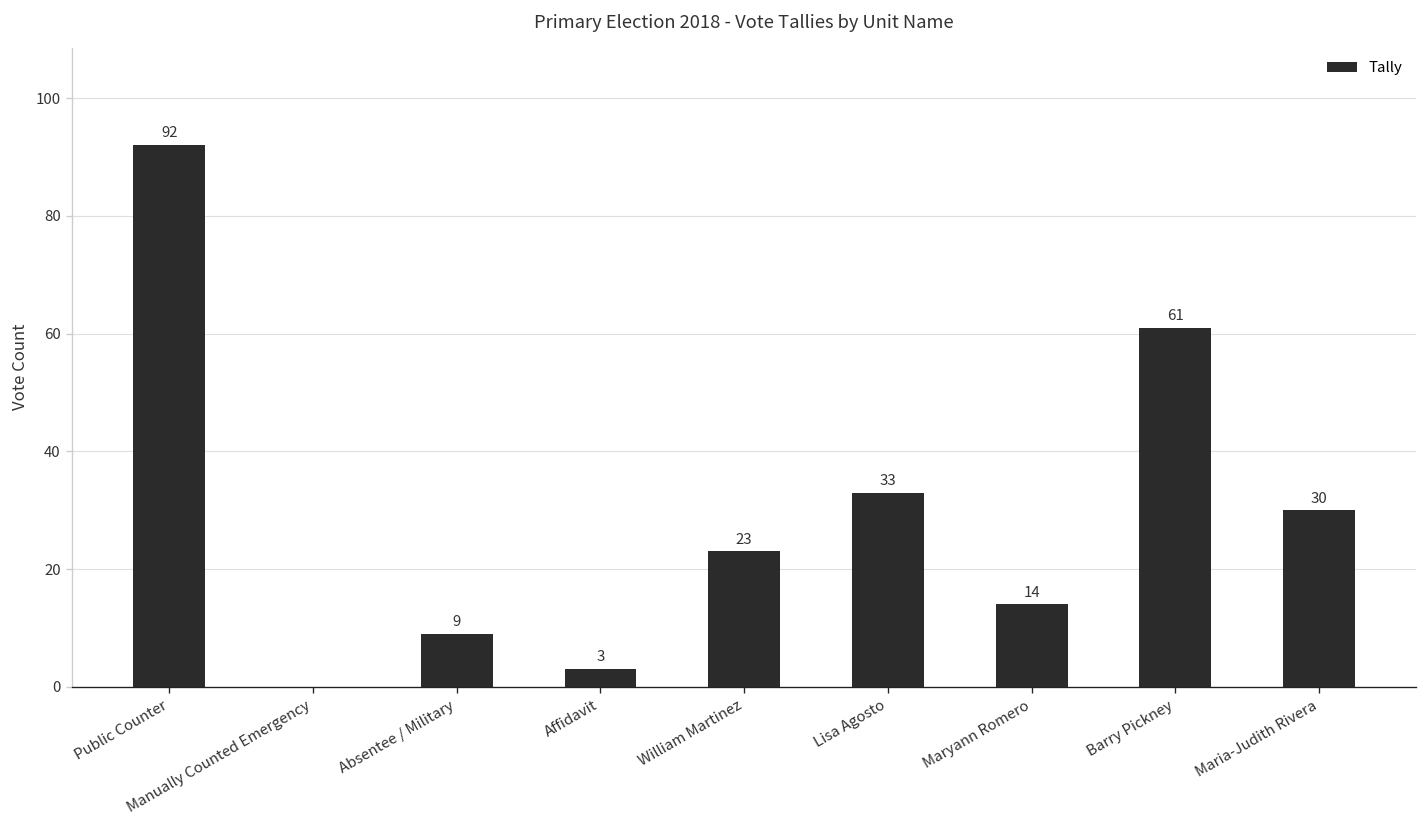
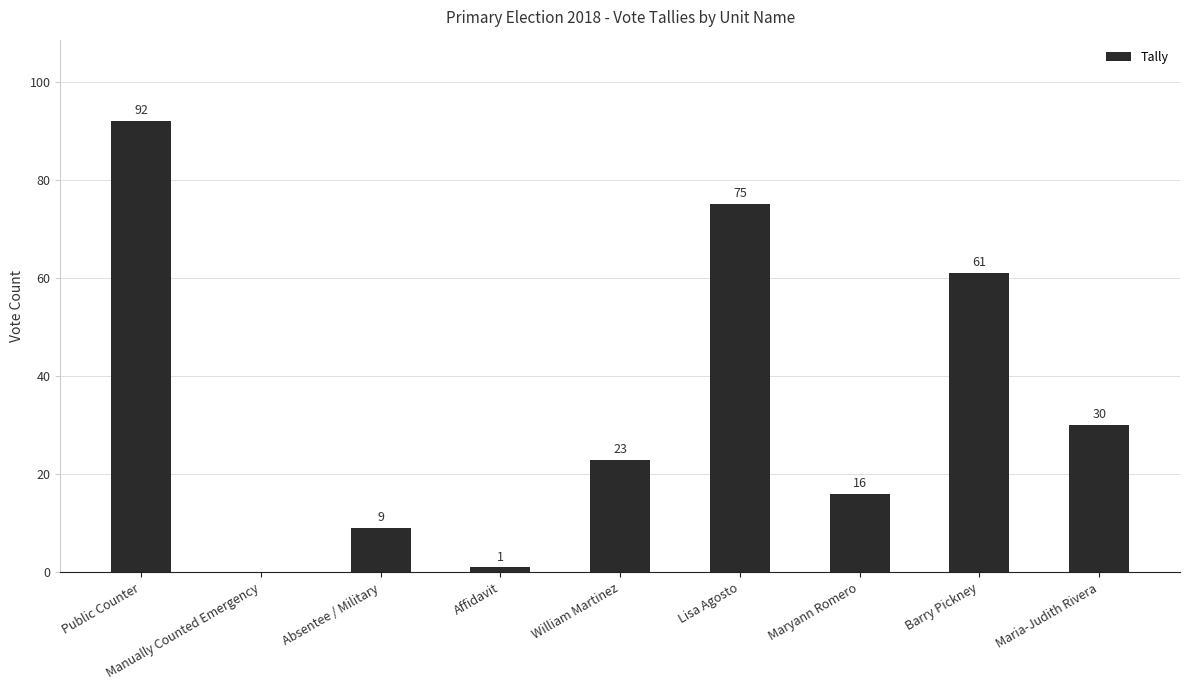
  {
    "Public Counter": 92,
    "Absentee / Military": 9,
-   "Affidavit": 3,
+   "Affidavit": 1,
    "William Martinez": 23,
-   "Lisa Agosto": 33,
-   "Maryann Romero": 14,
+   "Lisa Agosto": 75,
+   "Maryann Romero": 16,
    "Barry Pickney": 61,
    "Maria-Judith Rivera": 30
  }
